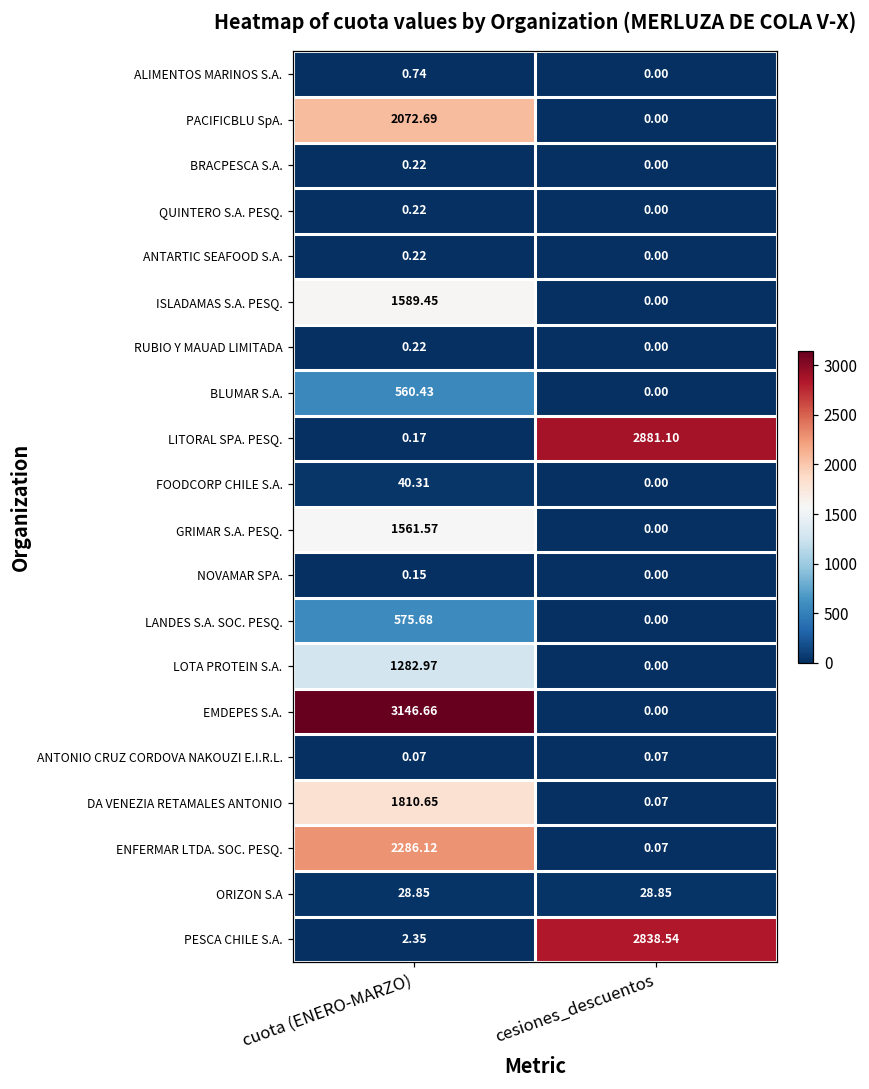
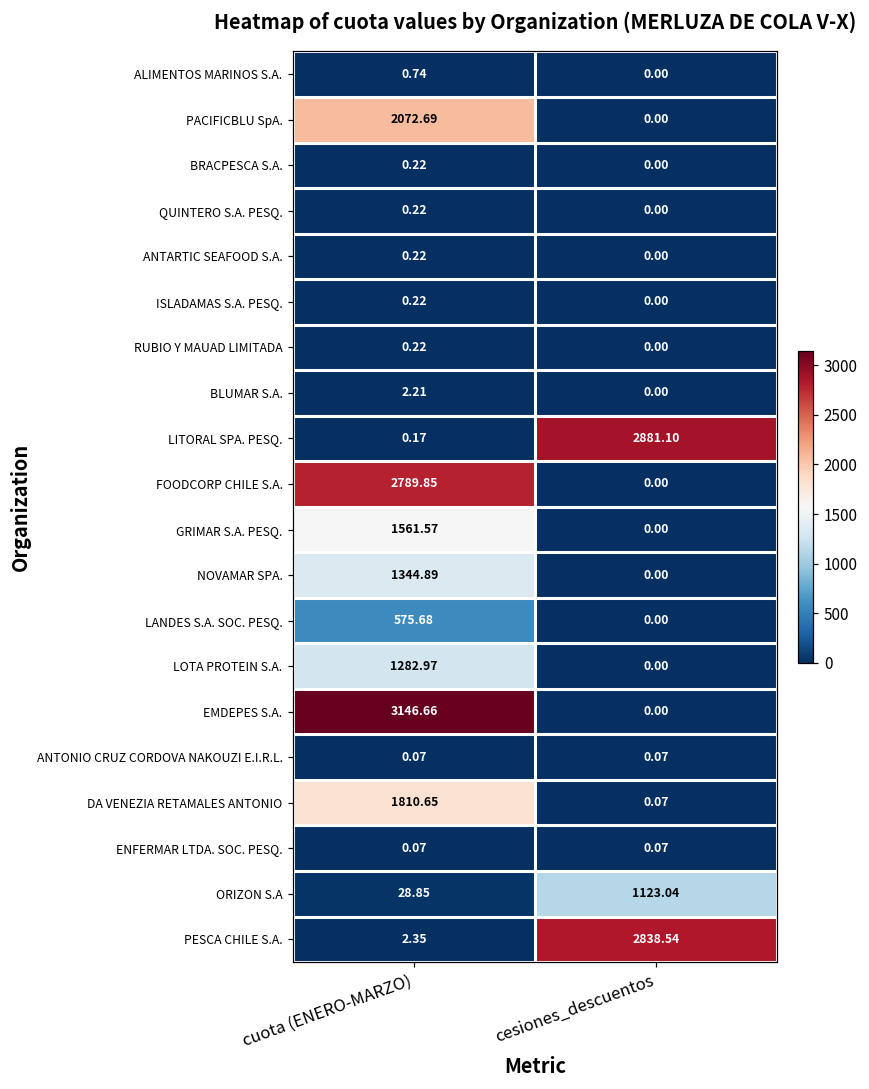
  {
    "ALIMENTOS MARINOS S.A.": {
      "cuota (ENERO-MARZO)": 0.74,
      "cesiones_descuentos": 0.00
    },
    "PACIFICBLU SpA.": {
      "cuota (ENERO-MARZO)": 2072.69,
      "cesiones_descuentos": 0.00
    },
    "BRACPESCA S.A.": {
      "cuota (ENERO-MARZO)": 0.22,
      "cesiones_descuentos": 0.00
    },
    "QUINTERO S.A. PESQ.": {
      "cuota (ENERO-MARZO)": 0.22,
      "cesiones_descuentos": 0.00
    },
    "ANTARTIC SEAFOOD S.A.": {
      "cuota (ENERO-MARZO)": 0.22,
      "cesiones_descuentos": 0.00
    },
    "ISLADAMAS S.A. PESQ.": {
-     "cuota (ENERO-MARZO)": 1589.45,
+     "cuota (ENERO-MARZO)": 0.22,
      "cesiones_descuentos": 0.00
    },
    "RUBIO Y MAUAD LIMITADA": {
      "cuota (ENERO-MARZO)": 0.22,
      "cesiones_descuentos": 0.00
    },
    "BLUMAR S.A.": {
-     "cuota (ENERO-MARZO)": 560.43,
+     "cuota (ENERO-MARZO)": 2.21,
      "cesiones_descuentos": 0.00
    },
    "LITORAL SPA. PESQ.": {
      "cuota (ENERO-MARZO)": 0.17,
      "cesiones_descuentos": 2881.10
    },
    "FOODCORP CHILE S.A.": {
-     "cuota (ENERO-MARZO)": 40.31,
+     "cuota (ENERO-MARZO)": 2789.85,
      "cesiones_descuentos": 0.00
    },
    "GRIMAR S.A. PESQ.": {
      "cuota (ENERO-MARZO)": 1561.57,
      "cesiones_descuentos": 0.00
    },
    "NOVAMAR SPA.": {
-     "cuota (ENERO-MARZO)": 0.15,
+     "cuota (ENERO-MARZO)": 1344.89,
      "cesiones_descuentos": 0.00
    },
    "LANDES S.A. SOC. PESQ.": {
      "cuota (ENERO-MARZO)": 575.68,
      "cesiones_descuentos": 0.00
    },
    "LOTA PROTEIN S.A.": {
      "cuota (ENERO-MARZO)": 1282.97,
      "cesiones_descuentos": 0.00
    },
    "EMDEPES S.A.": {
      "cuota (ENERO-MARZO)": 3146.66,
      "cesiones_descuentos": 0.00
    },
    "ANTONIO CRUZ CORDOVA NAKOUZI E.I.R.L.": {
      "cuota (ENERO-MARZO)": 0.07,
      "cesiones_descuentos": 0.07
    },
    "DA VENEZIA RETAMALES ANTONIO": {
      "cuota (ENERO-MARZO)": 1810.65,
      "cesiones_descuentos": 0.07
    },
    "ENFERMAR LTDA. SOC. PESQ.": {
-     "cuota (ENERO-MARZO)": 2286.12,
+     "cuota (ENERO-MARZO)": 0.07,
      "cesiones_descuentos": 0.07
    },
    "ORIZON S.A": {
      "cuota (ENERO-MARZO)": 28.85,
-     "cesiones_descuentos": 28.85
+     "cesiones_descuentos": 1123.04
    },
    "PESCA CHILE S.A.": {
      "cuota (ENERO-MARZO)": 2.35,
      "cesiones_descuentos": 2838.54
    }
  }
